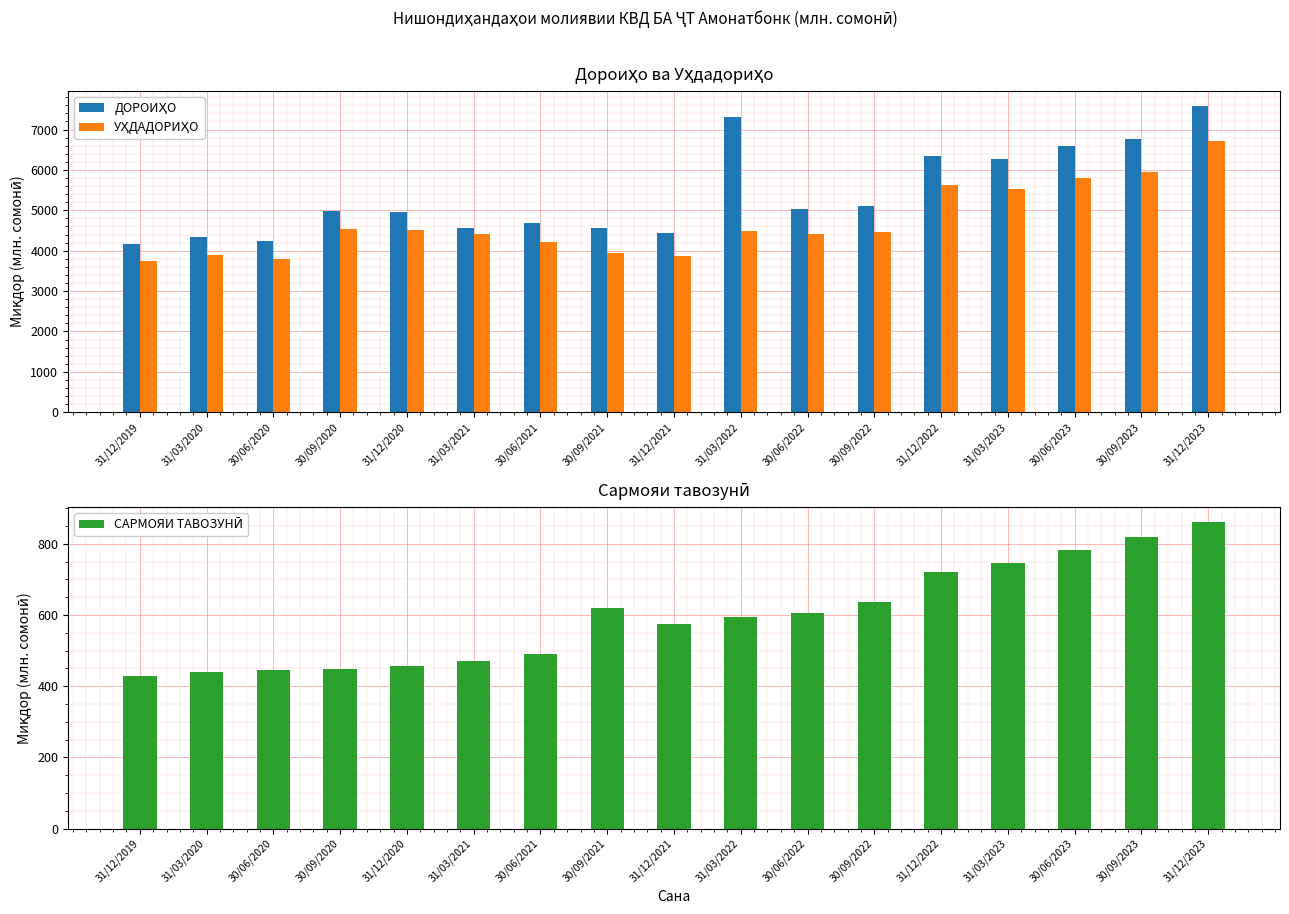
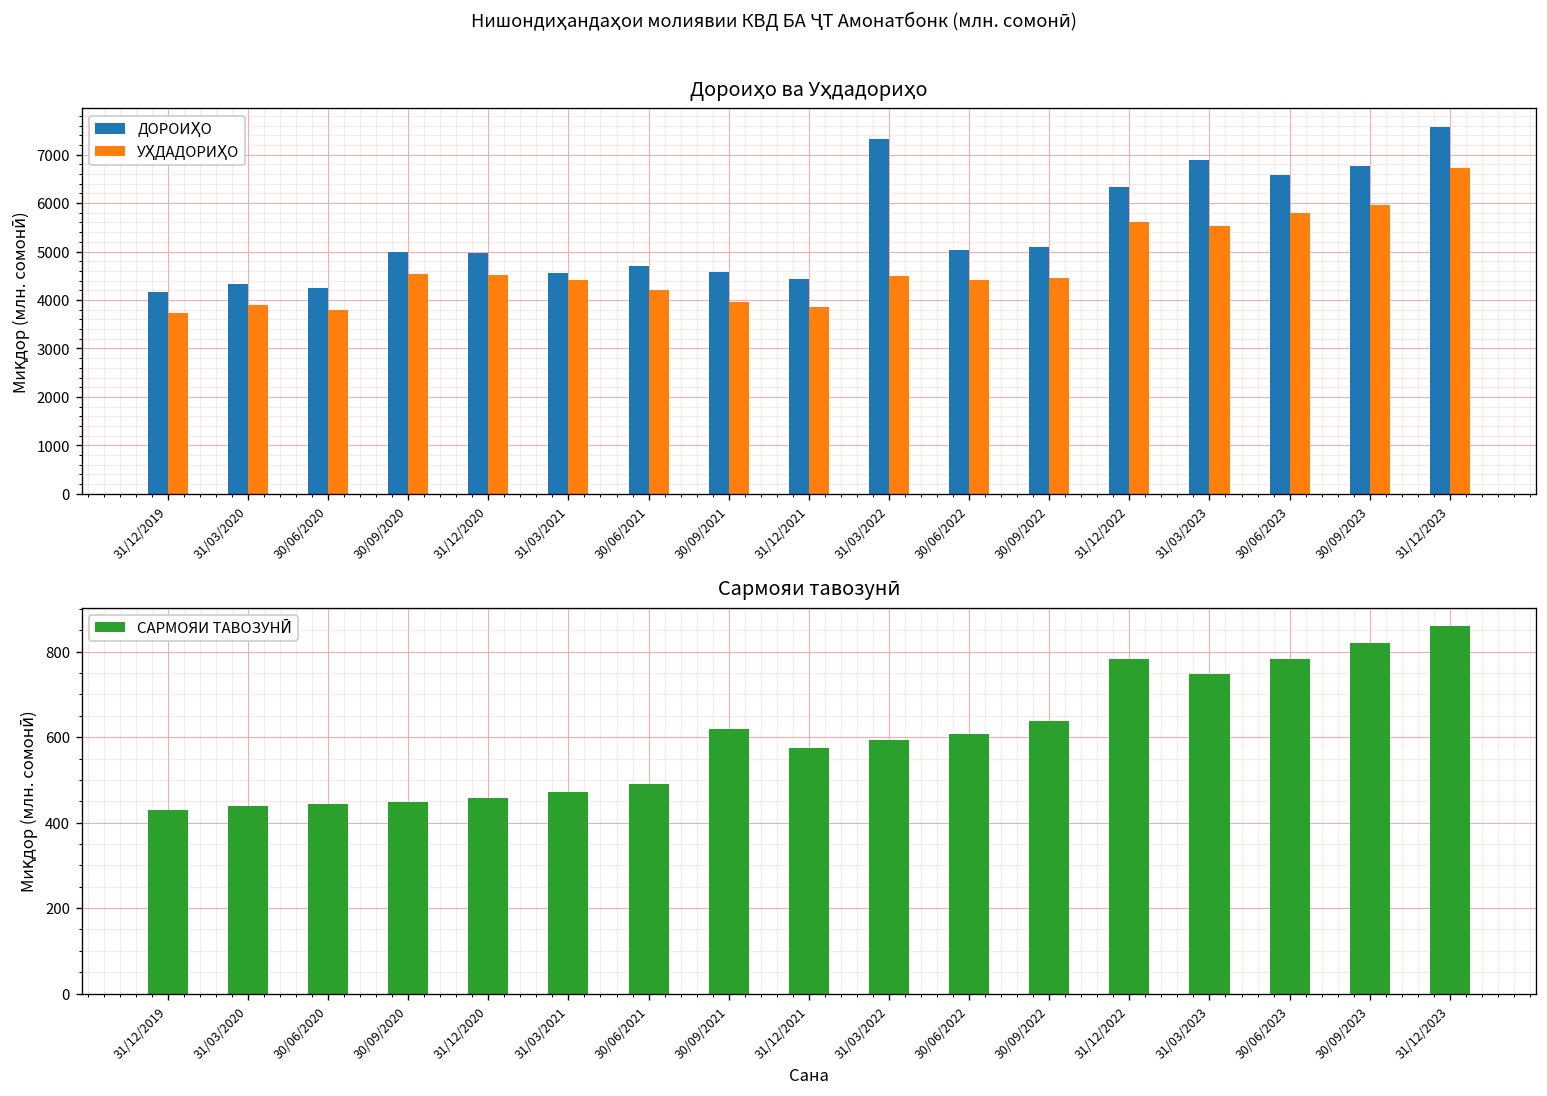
  {
    "Дороиҳо ва Уҳдадориҳо": {
      "ДОРОИҲО": {
        "31/12/2019": 4200,
        "31/03/2020": 4300,
        "30/06/2020": 4200,
        "30/09/2020": 5000,
        "31/12/2020": 5000,
        "31/03/2021": 4600,
        "30/06/2021": 4700,
        "30/09/2021": 4600,
        "31/12/2021": 4400,
        "31/03/2022": 7300,
        "30/06/2022": 5000,
        "30/09/2022": 5100,
        "31/12/2022": 6300,
-       "31/03/2023": 6300,
+       "31/03/2023": 6900,
        "30/06/2023": 6600,
        "30/09/2023": 6800,
        "31/12/2023": 7600
      },
      "УҲДАДОРИҲО": {
        "31/12/2019": 3700,
        "31/03/2020": 3900,
        "30/06/2020": 3800,
        "30/09/2020": 4500,
        "31/12/2020": 4500,
        "31/03/2021": 4400,
        "30/06/2021": 4200,
        "30/09/2021": 4000,
        "31/12/2021": 3900,
        "31/03/2022": 4500,
        "30/06/2022": 4400,
        "30/09/2022": 4500,
        "31/12/2022": 5600,
        "31/03/2023": 5500,
        "30/06/2023": 5800,
        "30/09/2023": 6000,
        "31/12/2023": 6700
      }
    },
    "Сармояи тавозунӣ": {
      "31/12/2019": 430,
      "31/03/2020": 440,
      "30/06/2020": 440,
      "30/09/2020": 450,
      "31/12/2020": 460,
      "31/03/2021": 470,
      "30/06/2021": 490,
      "30/09/2021": 620,
      "31/12/2021": 580,
      "31/03/2022": 590,
      "30/06/2022": 610,
      "30/09/2022": 640,
-     "31/12/2022": 720,
+     "31/12/2022": 780,
      "31/03/2023": 750,
      "30/06/2023": 780,
      "30/09/2023": 820,
      "31/12/2023": 860
    }
  }
